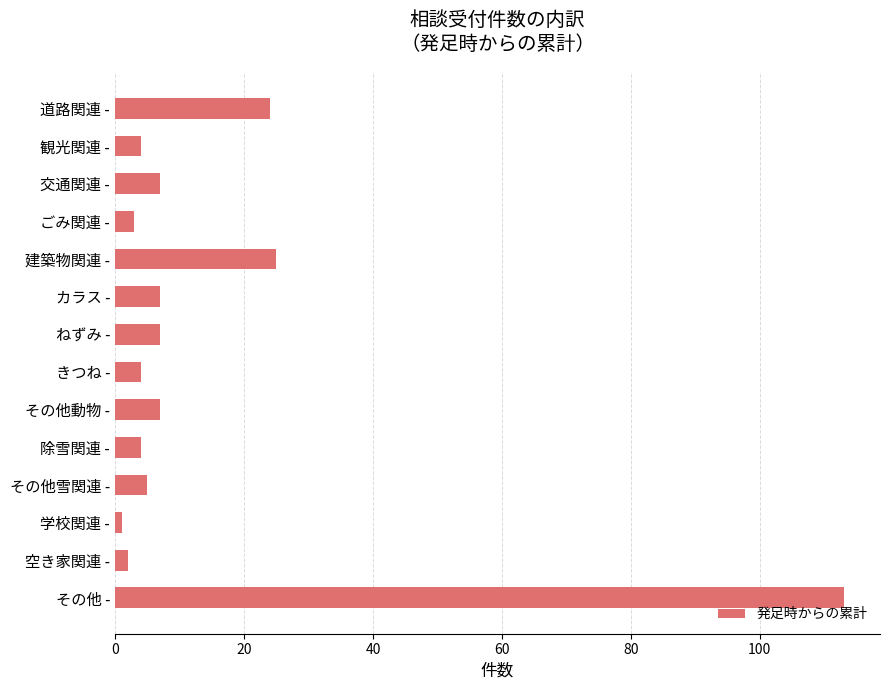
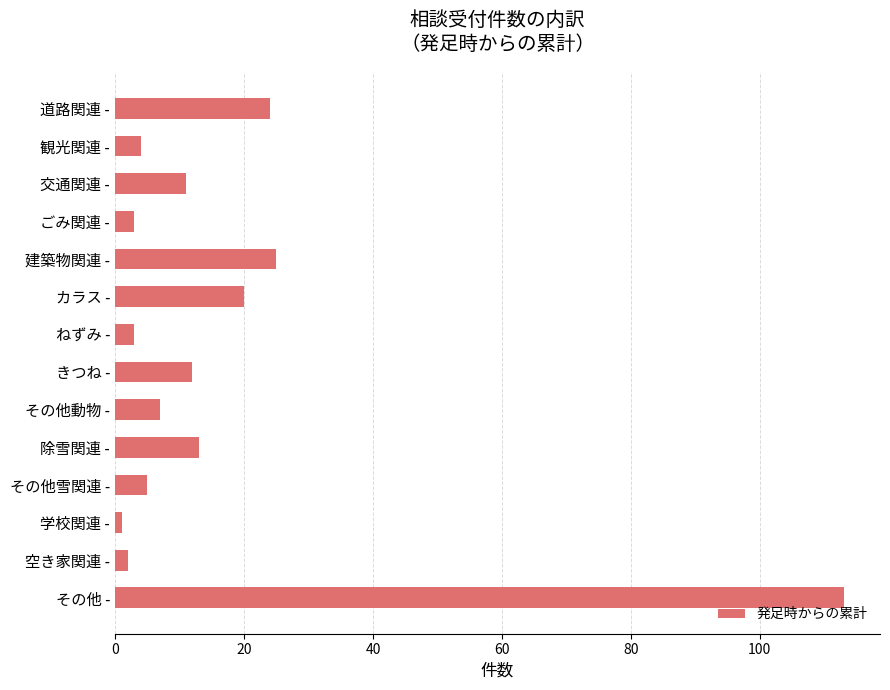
  {
    "道路関連 -": 24,
    "観光関連 -": 4,
-   "交通関連 -": 7,
+   "交通関連 -": 11,
    "ごみ関連 -": 3,
    "建築物関連 -": 25,
-   "カラス -": 7,
-   "ねずみ -": 7,
-   "きつね -": 4,
+   "カラス -": 20,
+   "ねずみ -": 3,
+   "きつね -": 12,
    "その他動物 -": 7,
-   "除雪関連 -": 4,
+   "除雪関連 -": 13,
    "その他雪関連 -": 5,
    "学校関連 -": 1,
    "空き家関連 -": 2,
    "その他 -": 113
  }
